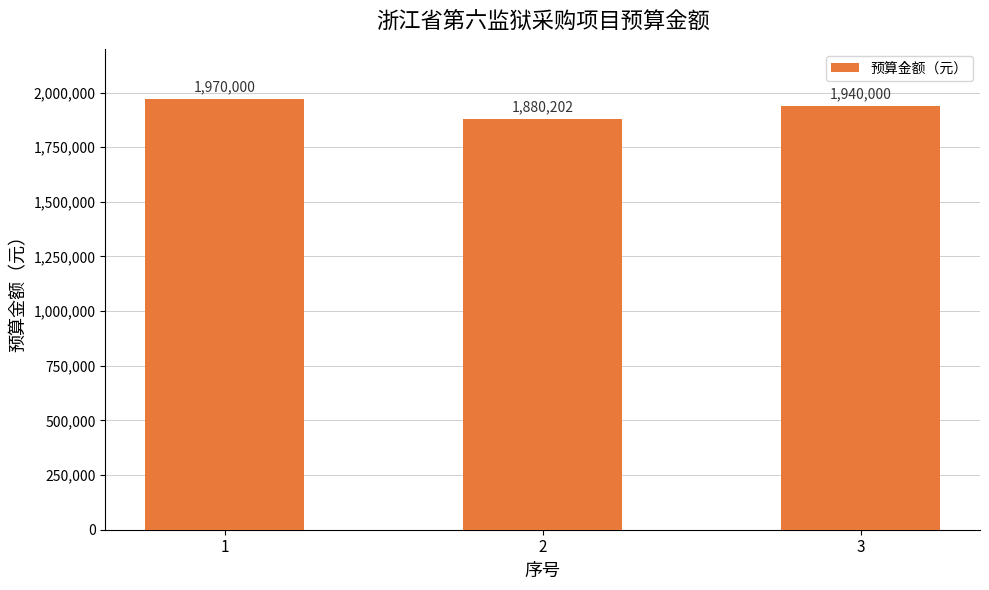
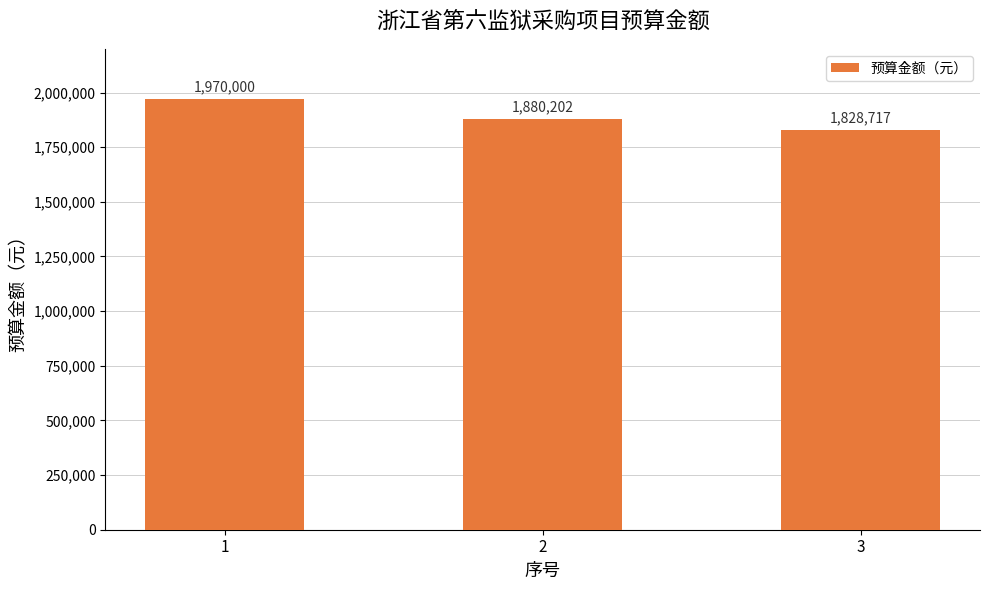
  {
    "1": "1,970,000",
    "2": "1,880,202",
-   "3": "1,940,000"
+   "3": "1,828,717"
  }
